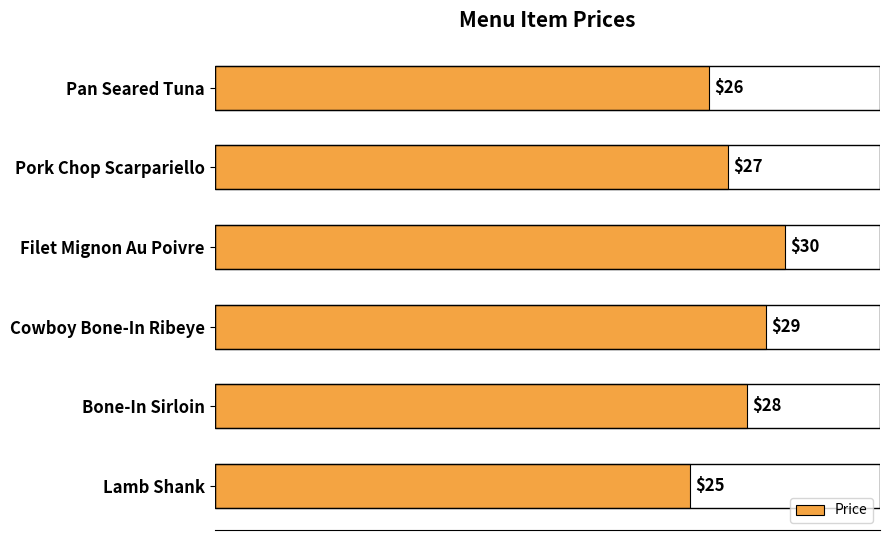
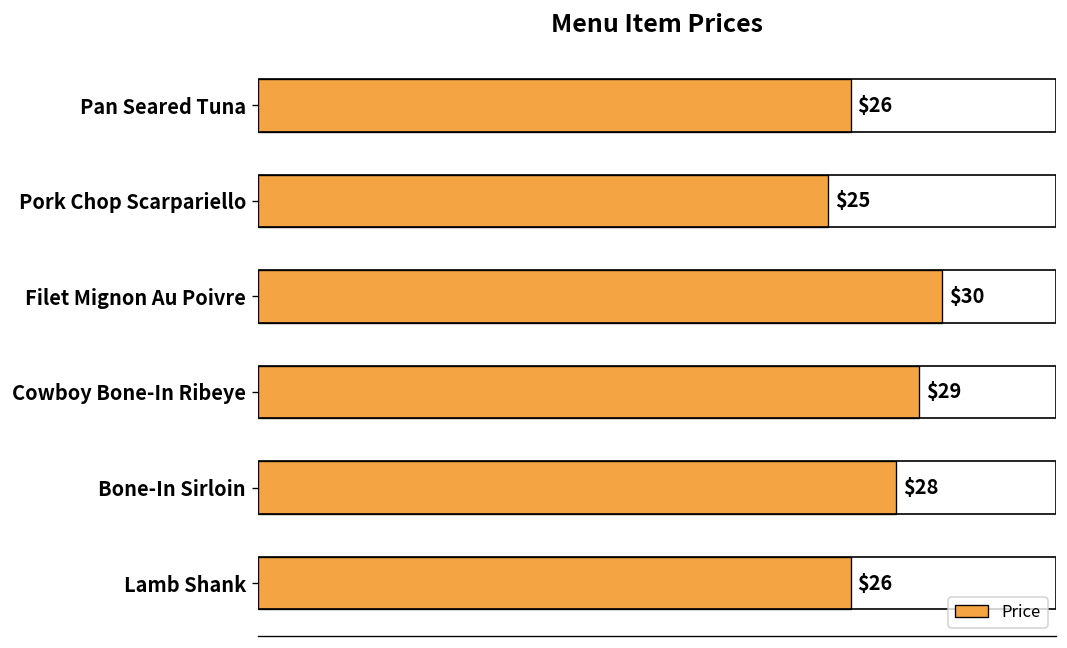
  {
    "Pan Seared Tuna": "$26",
-   "Pork Chop Scarpariello": "$27",
+   "Pork Chop Scarpariello": "$25",
    "Filet Mignon Au Poivre": "$30",
    "Cowboy Bone-In Ribeye": "$29",
    "Bone-In Sirloin": "$28",
-   "Lamb Shank": "$25"
+   "Lamb Shank": "$26"
  }
